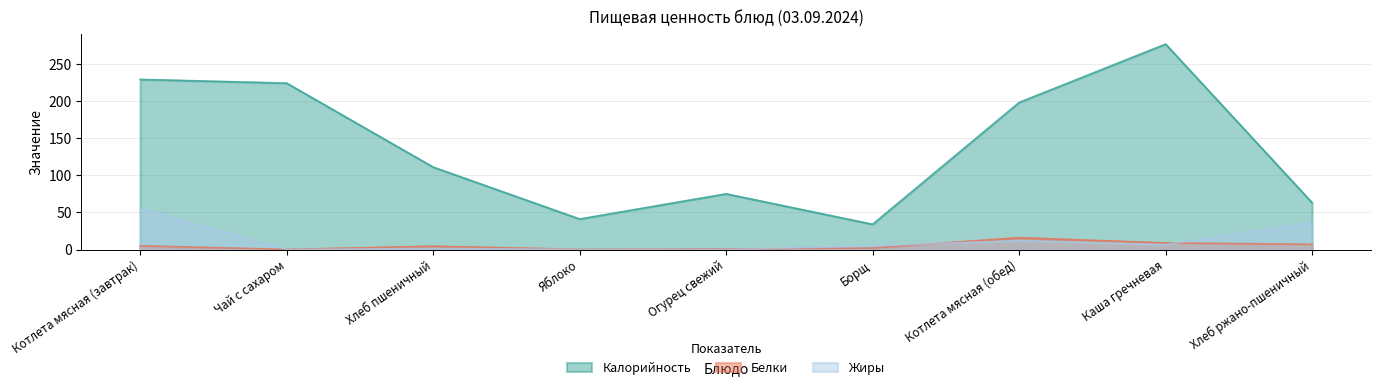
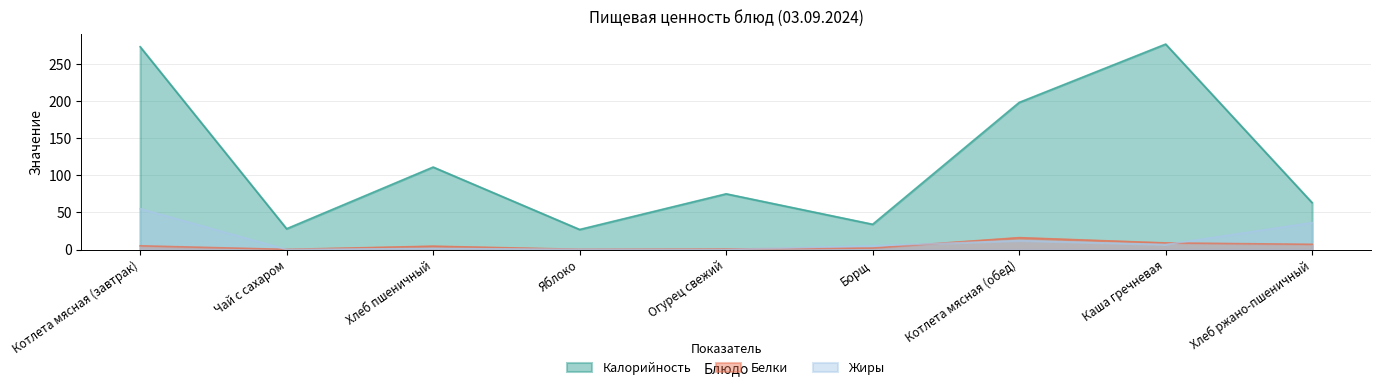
  {
    "Калорийность": {
-     "Котлета мясная (завтрак)": 230,
-     "Чай с сахаром": 220,
+     "Котлета мясная (завтрак)": 270,
+     "Чай с сахаром": 30,
      "Хлеб пшеничный": 110,
-     "Яблоко": 40,
+     "Яблоко": 30,
      "Огурец свежий": 80,
      "Борщ": 30,
      "Котлета мясная (обед)": 200,
      "Каша гречневая": 280,
      "Хлеб ржано-пшеничный": 60
    },
    "Белки": {
      "Котлета мясная (завтрак)": 10,
      "Котлета мясная (обед)": 20,
      "Хлеб ржано-пшеничный": 10
    },
    "Жиры": {
      "Котлета мясная (завтрак)": 60,
      "Котлета мясная (обед)": 10,
      "Хлеб ржано-пшеничный": 40
    }
  }
